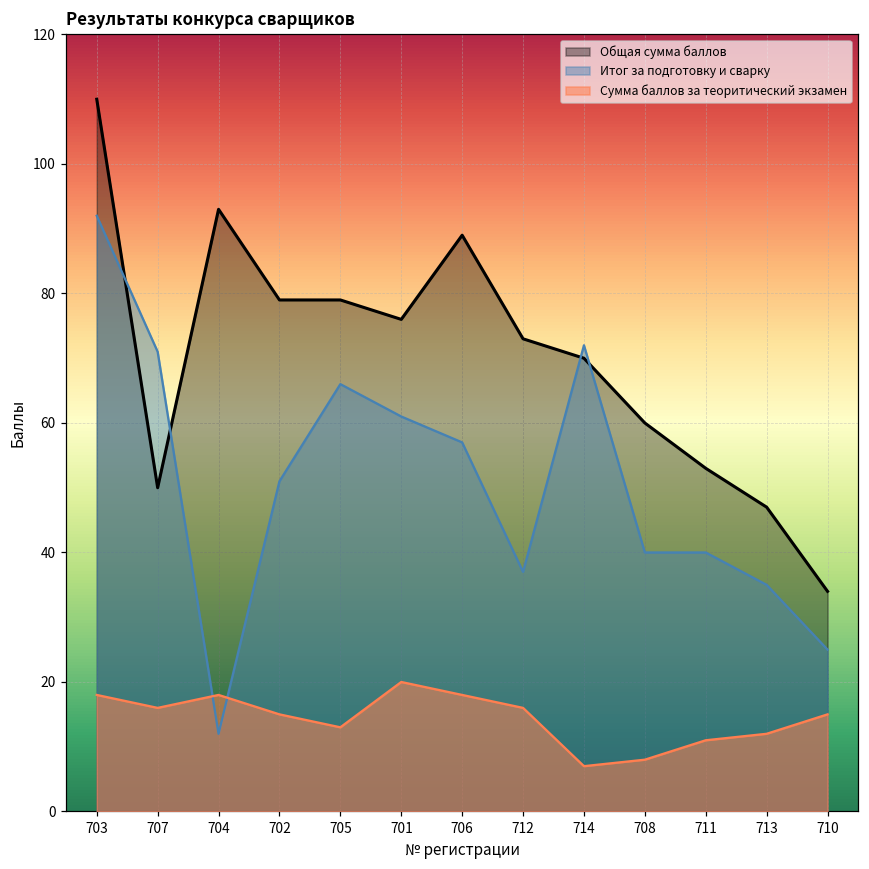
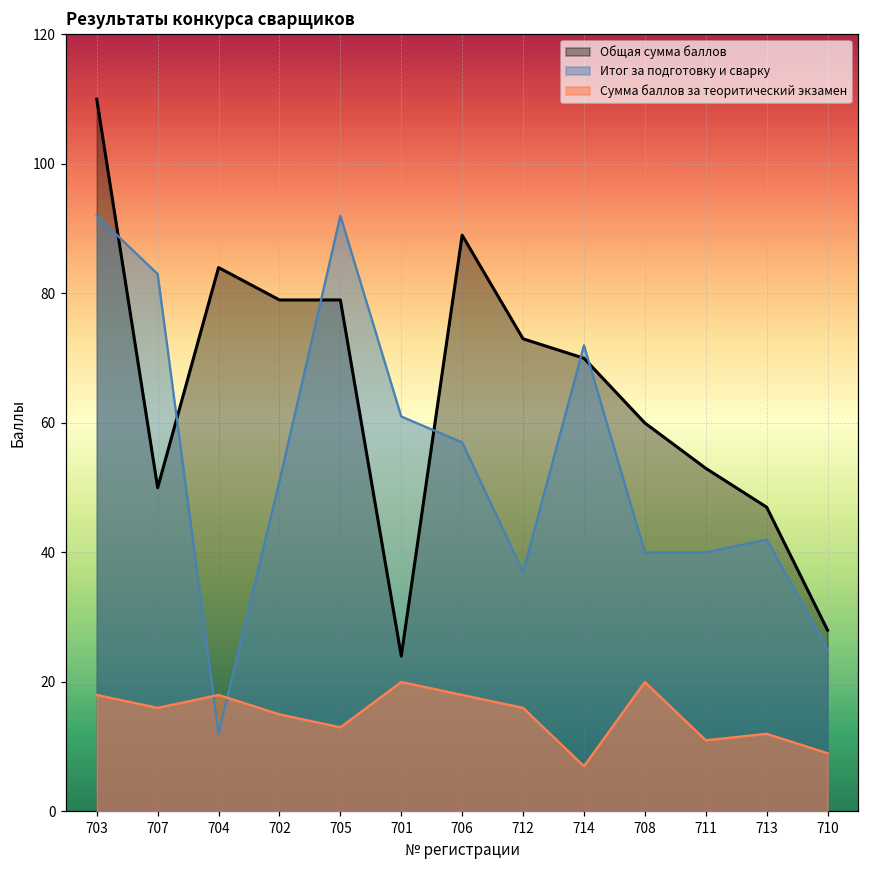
  {
    "Общая сумма баллов": {
      "703": 110,
      "707": 50,
-     "704": 93,
+     "704": 84,
      "702": 79,
      "705": 79,
-     "701": 76,
+     "701": 24,
      "706": 89,
      "712": 73,
      "714": 70,
      "708": 60,
      "711": 53,
      "713": 47,
-     "710": 34
+     "710": 28
    },
    "Итог за подготовку и сварку": {
      "703": 92,
-     "707": 71,
+     "707": 83,
      "704": 12,
      "702": 51,
-     "705": 66,
+     "705": 92,
      "701": 61,
      "706": 57,
      "712": 37,
      "714": 72,
      "708": 40,
      "711": 40,
-     "713": 35,
+     "713": 42,
      "710": 25
    },
    "Сумма баллов за теоритический экзамен": {
      "703": 18,
      "707": 16,
      "704": 18,
      "702": 15,
      "705": 13,
      "701": 20,
      "706": 18,
      "712": 16,
      "714": 7,
-     "708": 8,
+     "708": 20,
      "711": 11,
      "713": 12,
-     "710": 15
+     "710": 9
    }
  }
